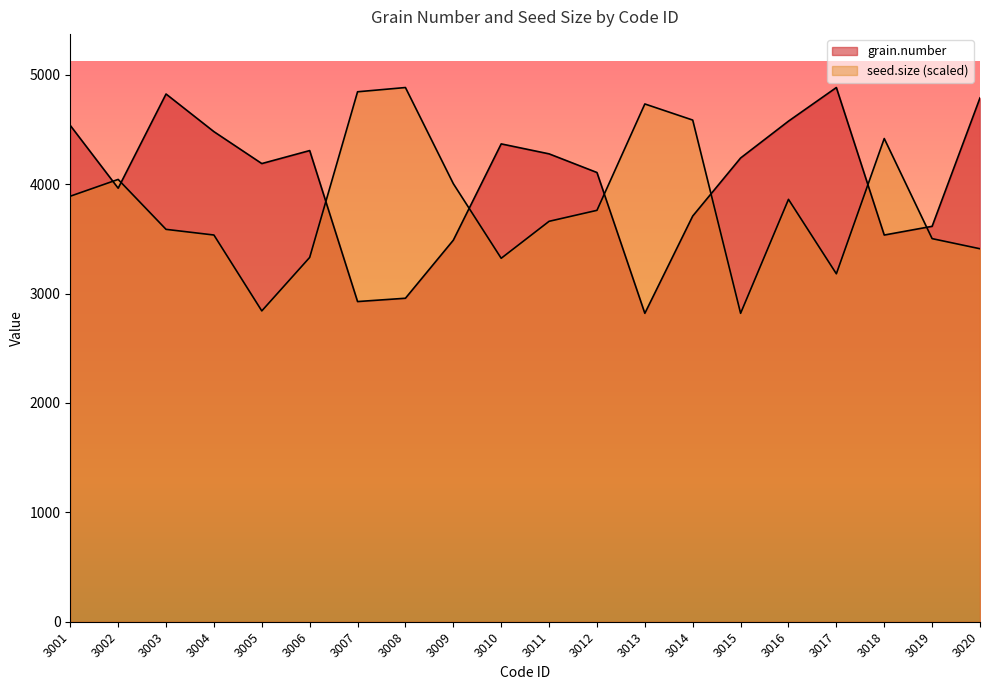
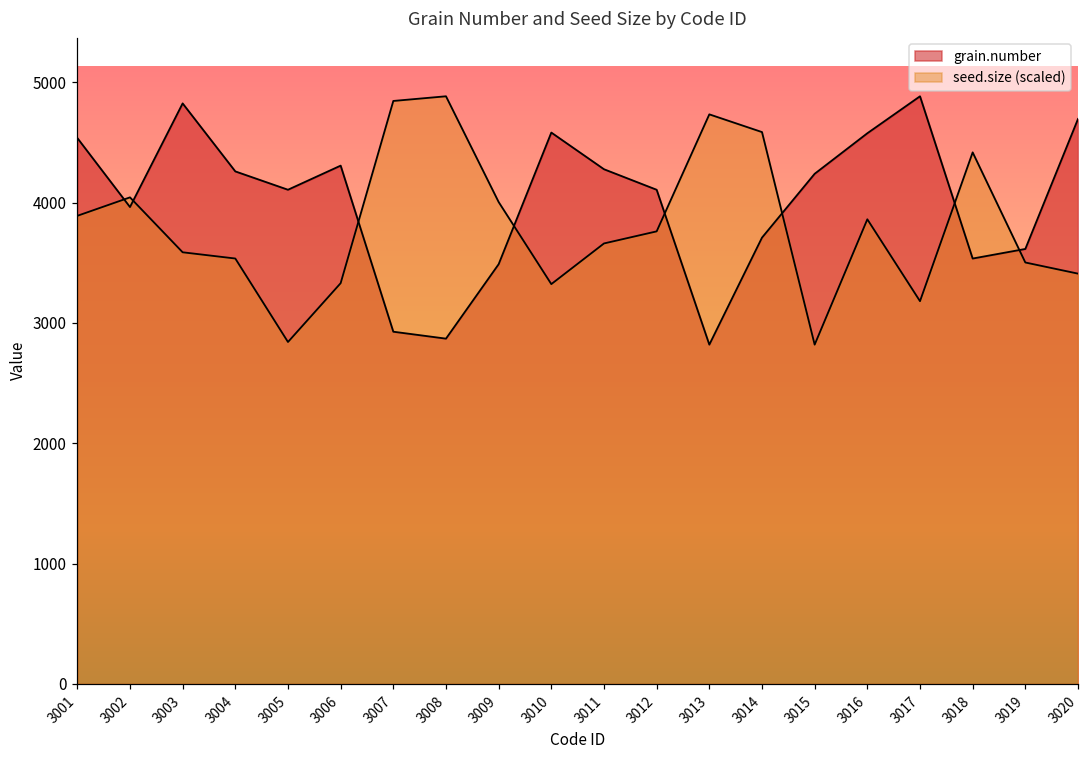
  {
    "grain.number": {
      "3001": 4540,
      "3002": 3960,
      "3003": 4820,
-     "3004": 4480,
-     "3005": 4190,
+     "3004": 4260,
+     "3005": 4110,
      "3006": 4310,
      "3007": 2930,
-     "3008": 2960,
+     "3008": 2870,
      "3009": 3490,
-     "3010": 4370,
+     "3010": 4580,
      "3011": 4280,
      "3012": 4110,
      "3013": 2820,
      "3014": 3710,
      "3015": 4240,
      "3016": 4580,
      "3017": 4880,
      "3018": 3530,
      "3019": 3610,
-     "3020": 4790
+     "3020": 4690
    },
    "seed.size (scaled)": {
      "3001": 3890,
      "3002": 4040,
      "3003": 3590,
      "3004": 3530,
      "3005": 2840,
      "3006": 3330,
      "3007": 4840,
      "3008": 4880,
      "3009": 4000,
      "3010": 3320,
      "3011": 3660,
      "3012": 3760,
      "3013": 4730,
      "3014": 4590,
      "3015": 2820,
      "3016": 3860,
      "3017": 3180,
      "3018": 4420,
      "3019": 3500,
      "3020": 3410
    }
  }
